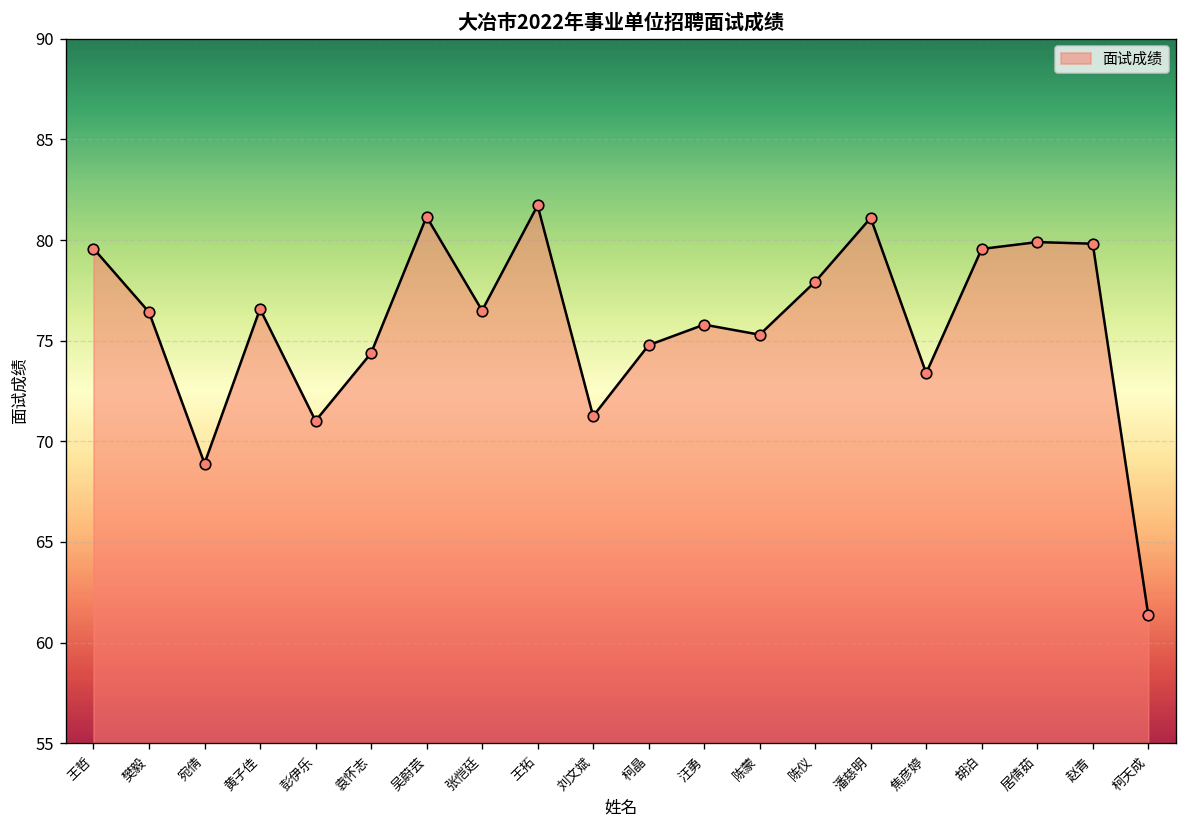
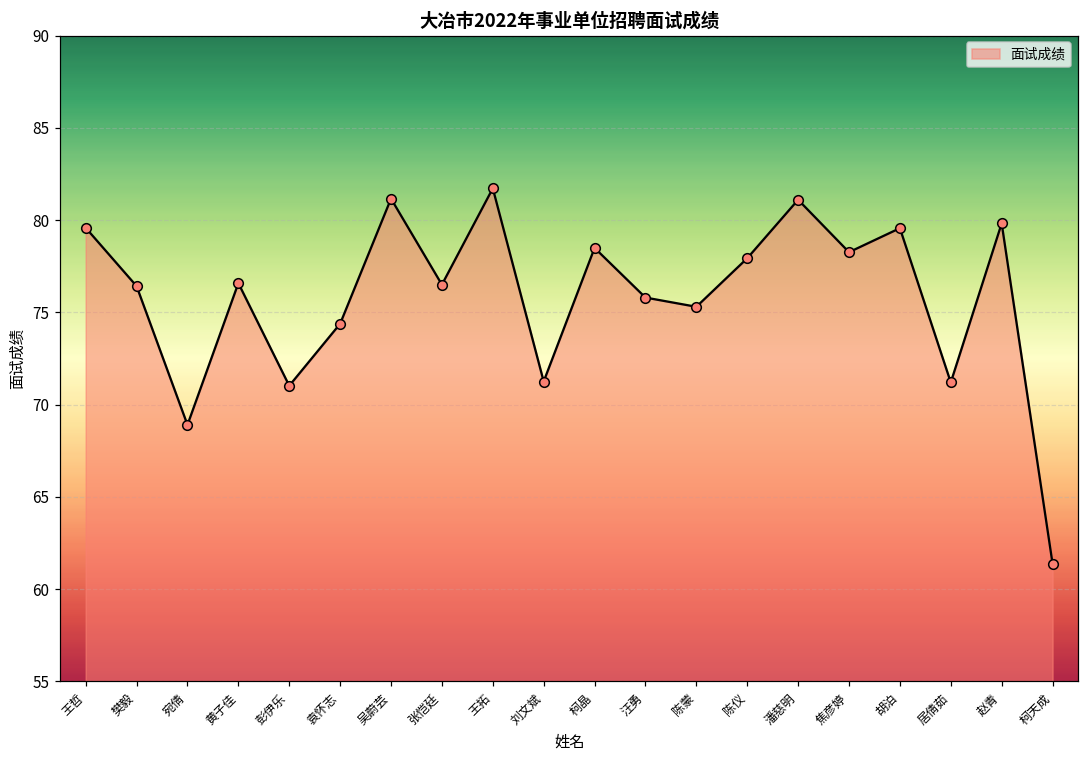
  {
    "王哲": 79.6,
    "樊毅": 76.4,
    "宛倩": 68.9,
    "黄子佳": 76.6,
    "彭伊乐": 71.0,
    "袁怀志": 74.4,
    "吴蔚芸": 81.2,
    "张恺廷": 76.5,
    "王拓": 81.7,
    "刘文斌": 71.3,
-   "柯晶": 74.8,
+   "柯晶": 78.5,
    "汪勇": 75.8,
    "陈蒙": 75.3,
    "陈仪": 77.9,
    "潘慈明": 81.1,
-   "焦彦婷": 73.4,
+   "焦彦婷": 78.3,
    "胡泊": 79.6,
-   "居倩茹": 79.9,
+   "居倩茹": 71.2,
    "赵青": 79.8,
    "柯天成": 61.4
  }
